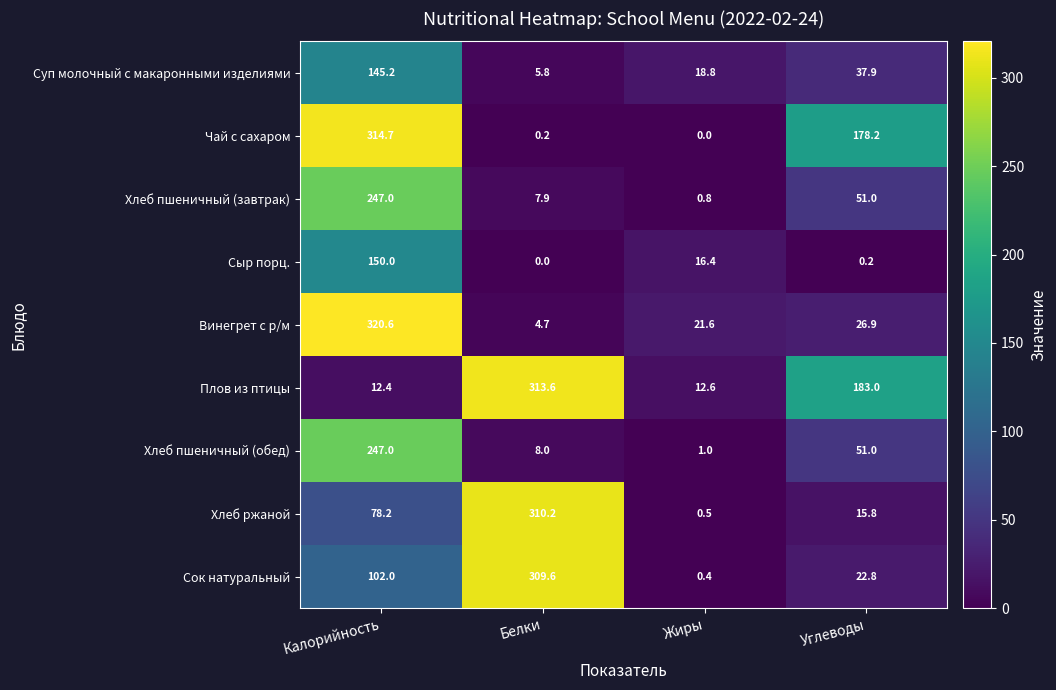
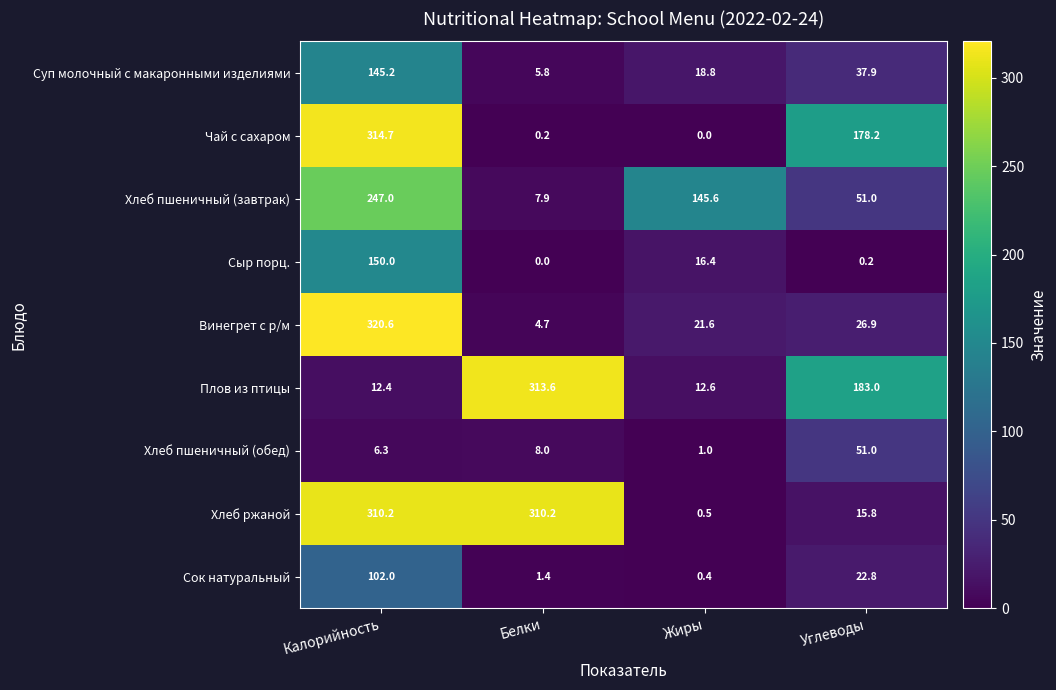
  {
    "Суп молочный с макаронными изделиями": {
      "Калорийность": 145.2,
      "Белки": 5.8,
      "Жиры": 18.8,
      "Углеводы": 37.9
    },
    "Чай с сахаром": {
      "Калорийность": 314.7,
      "Белки": 0.2,
      "Жиры": 0.0,
      "Углеводы": 178.2
    },
    "Хлеб пшеничный (завтрак)": {
      "Калорийность": 247.0,
      "Белки": 7.9,
-     "Жиры": 0.8,
+     "Жиры": 145.6,
      "Углеводы": 51.0
    },
    "Сыр порц.": {
      "Калорийность": 150.0,
      "Белки": 0.0,
      "Жиры": 16.4,
      "Углеводы": 0.2
    },
    "Винегрет с р/м": {
      "Калорийность": 320.6,
      "Белки": 4.7,
      "Жиры": 21.6,
      "Углеводы": 26.9
    },
    "Плов из птицы": {
      "Калорийность": 12.4,
      "Белки": 313.6,
      "Жиры": 12.6,
      "Углеводы": 183.0
    },
    "Хлеб пшеничный (обед)": {
-     "Калорийность": 247.0,
+     "Калорийность": 6.3,
      "Белки": 8.0,
      "Жиры": 1.0,
      "Углеводы": 51.0
    },
    "Хлеб ржаной": {
-     "Калорийность": 78.2,
+     "Калорийность": 310.2,
      "Белки": 310.2,
      "Жиры": 0.5,
      "Углеводы": 15.8
    },
    "Сок натуральный": {
      "Калорийность": 102.0,
-     "Белки": 309.6,
+     "Белки": 1.4,
      "Жиры": 0.4,
      "Углеводы": 22.8
    }
  }
